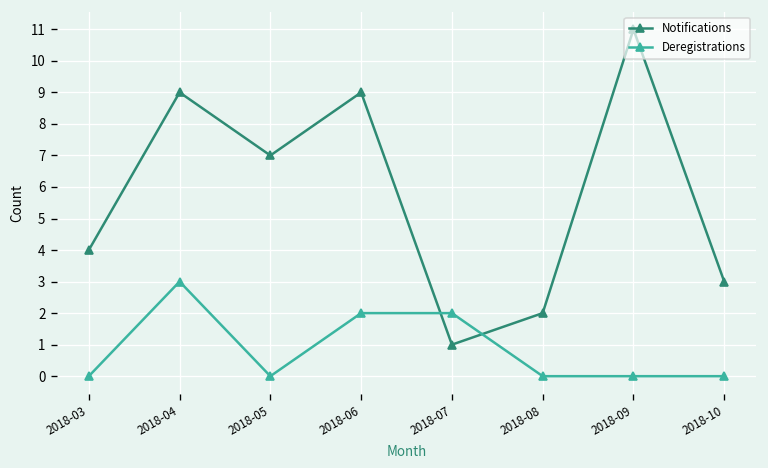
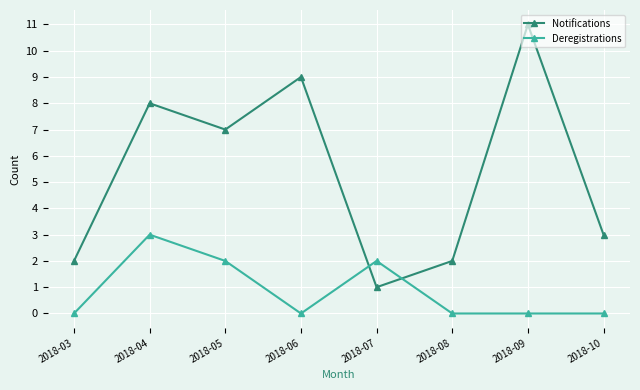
  {
    "Notifications": {
-     "2018-03": 4,
-     "2018-04": 9,
+     "2018-03": 2,
+     "2018-04": 8,
      "2018-05": 7,
      "2018-06": 9,
      "2018-07": 1,
      "2018-08": 2,
      "2018-10": 3
    },
    "Deregistrations": {
      "2018-03": 0,
      "2018-04": 3,
-     "2018-05": 0,
-     "2018-06": 2,
+     "2018-05": 2,
+     "2018-06": 0,
      "2018-07": 2,
      "2018-08": 0,
      "2018-09": 0,
      "2018-10": 0
    }
  }
